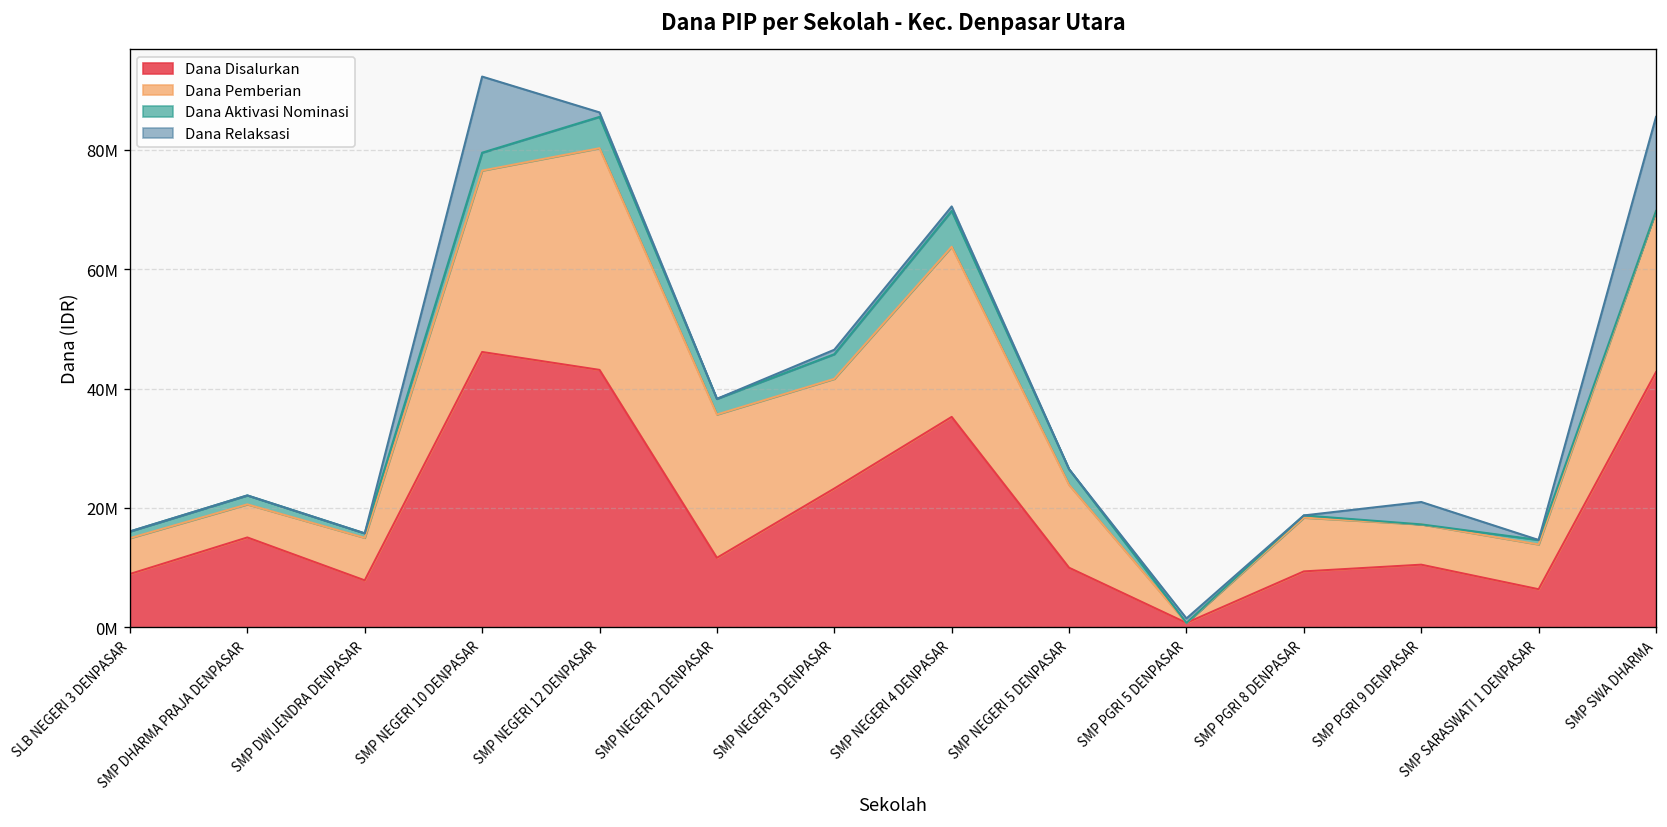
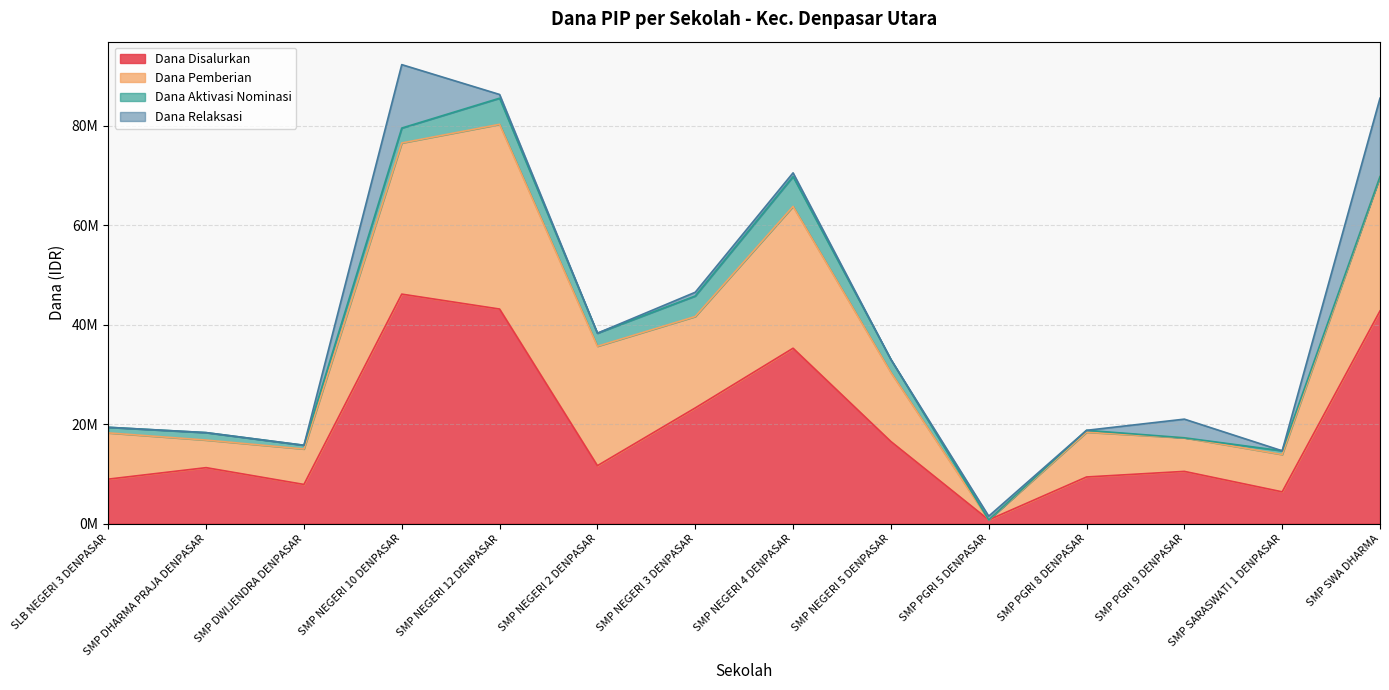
  {
    "Dana Disalurkan": {
      "SLB NEGERI 3 DENPASAR": 9000000,
-     "SMP DHARMA PRAJA DENPASAR": 15000000,
+     "SMP DHARMA PRAJA DENPASAR": 11000000,
      "SMP DWIJENDRA DENPASAR": 8000000,
      "SMP NEGERI 10 DENPASAR": 46000000,
      "SMP NEGERI 12 DENPASAR": 43000000,
      "SMP NEGERI 2 DENPASAR": 12000000,
      "SMP NEGERI 3 DENPASAR": 23000000,
      "SMP NEGERI 4 DENPASAR": 35000000,
-     "SMP NEGERI 5 DENPASAR": 10000000,
+     "SMP NEGERI 5 DENPASAR": 17000000,
      "SMP PGRI 8 DENPASAR": 9000000,
      "SMP PGRI 9 DENPASAR": 11000000,
      "SMP SARASWATI 1 DENPASAR": 6000000,
      "SMP SWA DHARMA": 43000000
    },
    "Dana Pemberian": {
-     "SLB NEGERI 3 DENPASAR": 6000000,
+     "SLB NEGERI 3 DENPASAR": 9000000,
      "SMP DHARMA PRAJA DENPASAR": 6000000,
      "SMP DWIJENDRA DENPASAR": 7000000,
      "SMP NEGERI 10 DENPASAR": 30000000,
      "SMP NEGERI 12 DENPASAR": 37000000,
      "SMP NEGERI 2 DENPASAR": 24000000,
      "SMP NEGERI 3 DENPASAR": 18000000,
      "SMP NEGERI 4 DENPASAR": 29000000,
      "SMP NEGERI 5 DENPASAR": 14000000,
      "SMP SARASWATI 1 DENPASAR": 8000000
    }
  }
